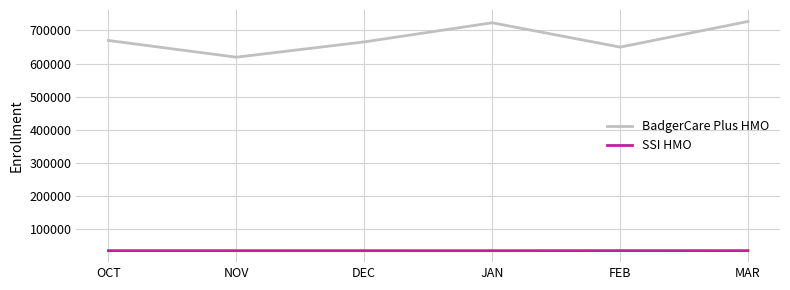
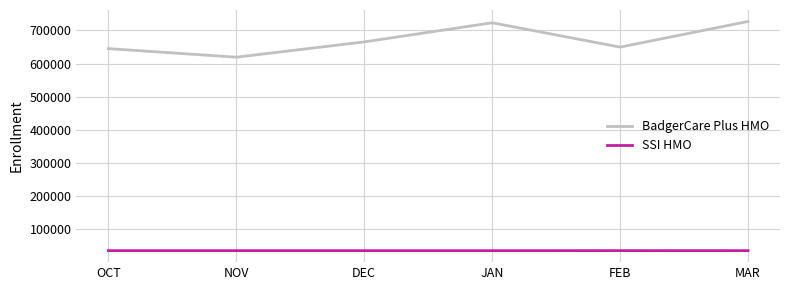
  {
    "BadgerCare Plus HMO": {
-     "OCT": 670000,
+     "OCT": 640000,
      "NOV": 620000,
      "DEC": 670000,
      "JAN": 720000,
      "FEB": 650000,
      "MAR": 730000
    },
    "SSI HMO": {
      "OCT": 40000,
      "NOV": 40000,
      "DEC": 40000,
      "JAN": 40000,
      "FEB": 40000,
      "MAR": 40000
    }
  }
